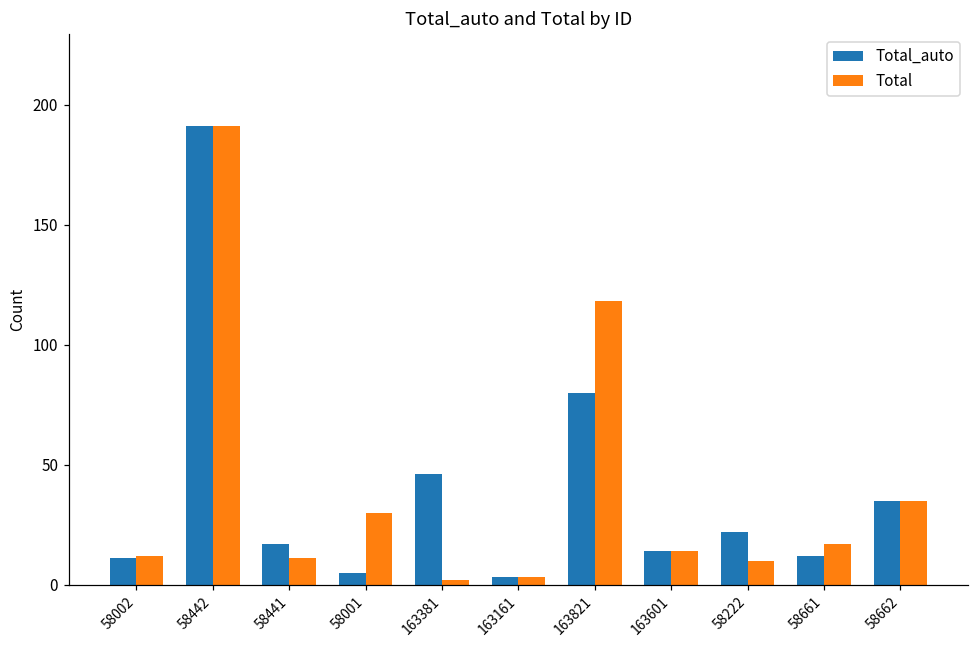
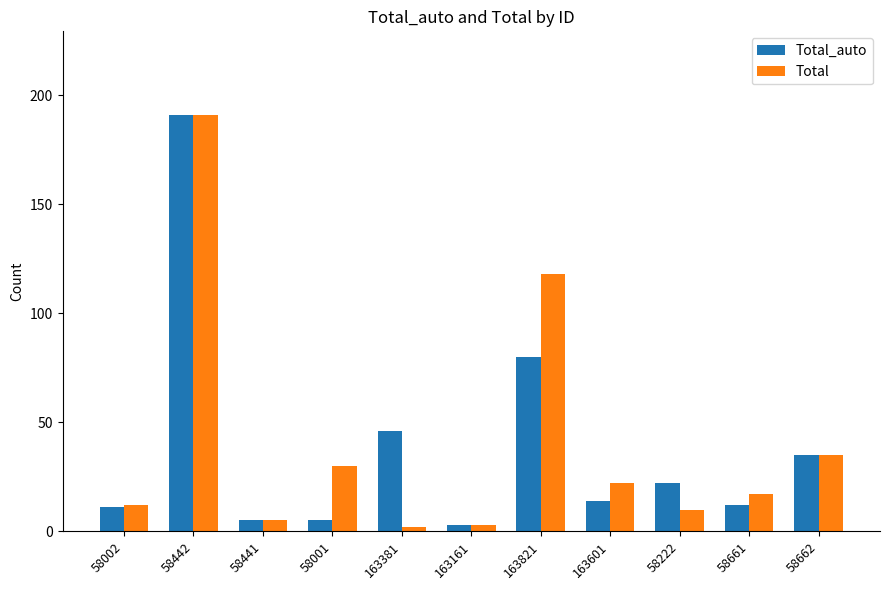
  {
    "Total_auto": {
      "58002": 11,
      "58442": 191,
-     "58441": 17,
+     "58441": 5,
      "58001": 5,
      "163381": 46,
      "163161": 3,
      "163821": 80,
      "163601": 14,
      "58222": 22,
      "58661": 12,
      "58662": 35
    },
    "Total": {
      "58002": 12,
      "58442": 191,
-     "58441": 11,
+     "58441": 5,
      "58001": 30,
      "163381": 2,
      "163161": 3,
      "163821": 118,
-     "163601": 14,
+     "163601": 22,
      "58222": 10,
      "58661": 17,
      "58662": 35
    }
  }
